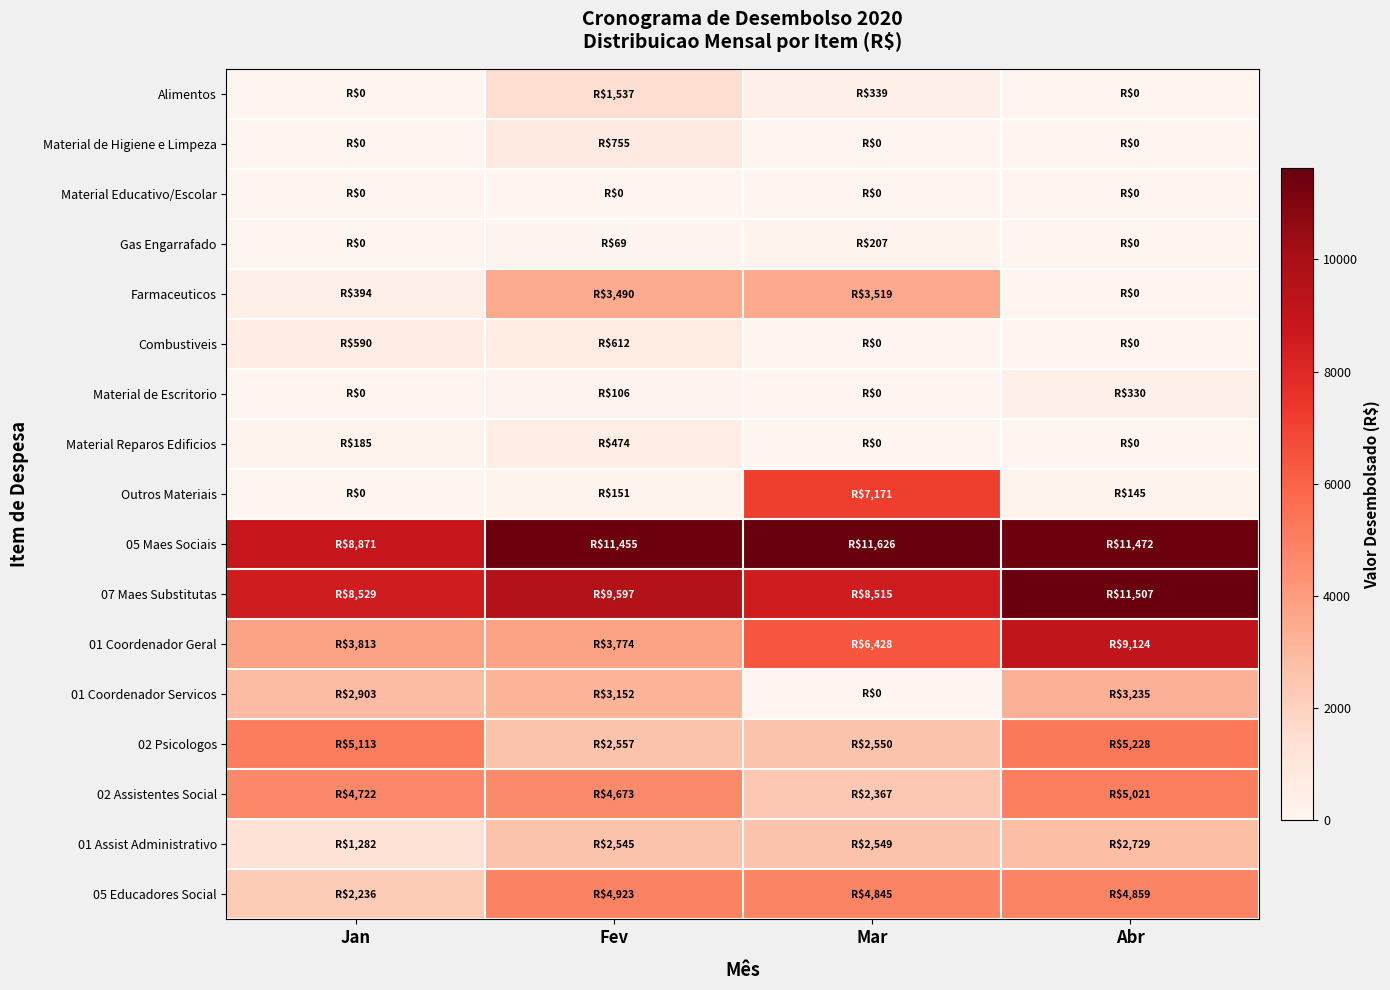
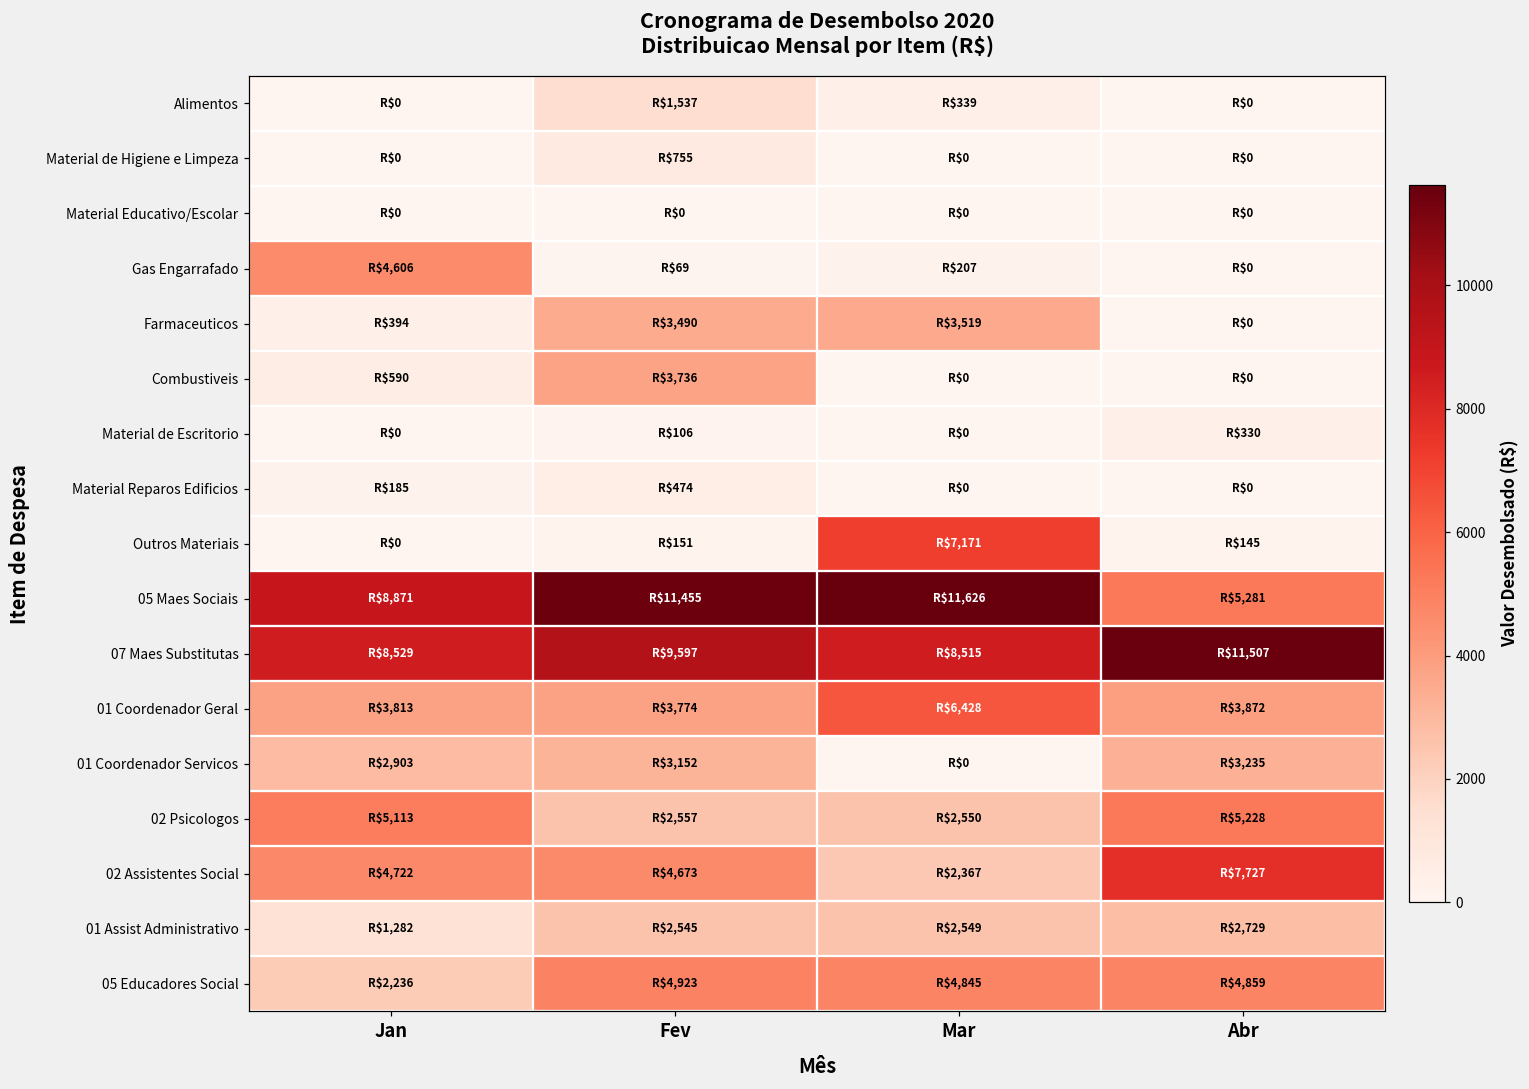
  {
    "Alimentos": {
      "Jan": "$0",
      "Fev": "$1,537",
      "Mar": "$339",
      "Abr": "$0"
    },
    "Material de Higiene e Limpeza": {
      "Jan": "$0",
      "Fev": "$755",
      "Mar": "$0",
      "Abr": "$0"
    },
    "Material Educativo/Escolar": {
      "Jan": "$0",
      "Fev": "$0",
      "Mar": "$0",
      "Abr": "$0"
    },
    "Gas Engarrafado": {
-     "Jan": "$0",
+     "Jan": "$4,606",
      "Fev": "$69",
      "Mar": "$207",
      "Abr": "$0"
    },
    "Farmaceuticos": {
      "Jan": "$394",
      "Fev": "$3,490",
      "Mar": "$3,519",
      "Abr": "$0"
    },
    "Combustiveis": {
      "Jan": "$590",
-     "Fev": "$612",
+     "Fev": "$3,736",
      "Mar": "$0",
      "Abr": "$0"
    },
    "Material de Escritorio": {
      "Jan": "$0",
      "Fev": "$106",
      "Mar": "$0",
      "Abr": "$330"
    },
    "Material Reparos Edificios": {
      "Jan": "$185",
      "Fev": "$474",
      "Mar": "$0",
      "Abr": "$0"
    },
    "Outros Materiais": {
      "Jan": "$0",
      "Fev": "$151",
      "Mar": "$7,171",
      "Abr": "$145"
    },
    "05 Maes Sociais": {
      "Jan": "$8,871",
      "Fev": "$11,455",
      "Mar": "$11,626",
-     "Abr": "$11,472"
+     "Abr": "$5,281"
    },
    "07 Maes Substitutas": {
      "Jan": "$8,529",
      "Fev": "$9,597",
      "Mar": "$8,515",
      "Abr": "$11,507"
    },
    "01 Coordenador Geral": {
      "Jan": "$3,813",
      "Fev": "$3,774",
      "Mar": "$6,428",
-     "Abr": "$9,124"
+     "Abr": "$3,872"
    },
    "01 Coordenador Servicos": {
      "Jan": "$2,903",
      "Fev": "$3,152",
      "Mar": "$0",
      "Abr": "$3,235"
    },
    "02 Psicologos": {
      "Jan": "$5,113",
      "Fev": "$2,557",
      "Mar": "$2,550",
      "Abr": "$5,228"
    },
    "02 Assistentes Social": {
      "Jan": "$4,722",
      "Fev": "$4,673",
      "Mar": "$2,367",
-     "Abr": "$5,021"
+     "Abr": "$7,727"
    },
    "01 Assist Administrativo": {
      "Jan": "$1,282",
      "Fev": "$2,545",
      "Mar": "$2,549",
      "Abr": "$2,729"
    },
    "05 Educadores Social": {
      "Jan": "$2,236",
      "Fev": "$4,923",
      "Mar": "$4,845",
      "Abr": "$4,859"
    }
  }
